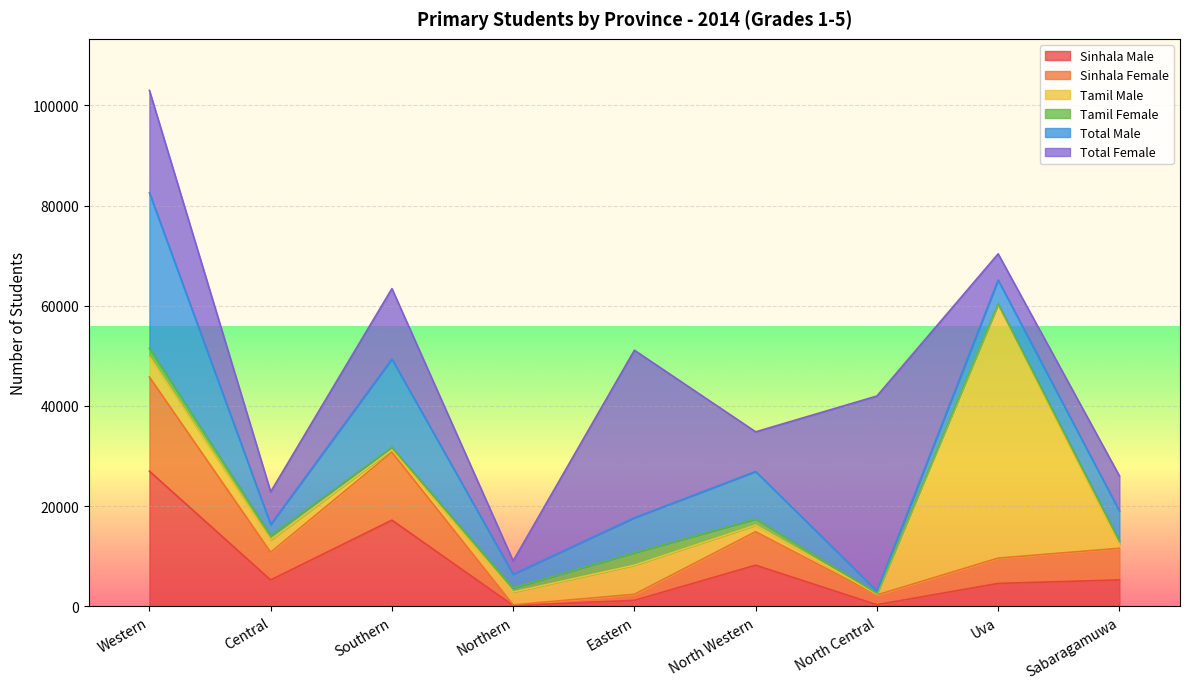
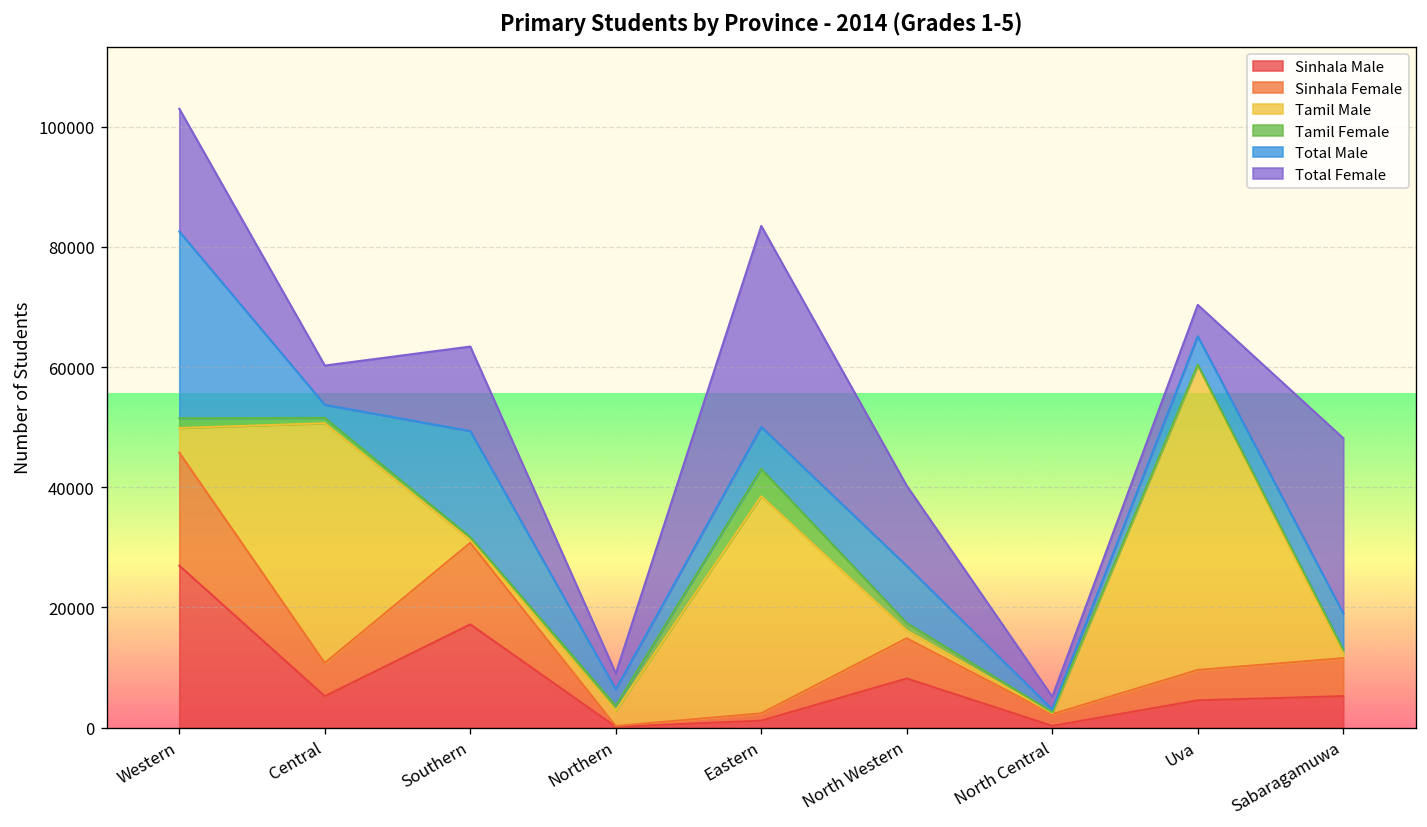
  {
    "Tamil Male": {
      "Western": 4000,
-     "Central": 2000,
+     "Central": 40000,
      "Northern": 3000,
-     "Eastern": 6000,
+     "Eastern": 36000,
      "North Western": 1000,
      "Sabaragamuwa": 1000
    },
    "Tamil Female": {
      "Western": 2000,
      "Central": 1000,
      "Northern": 1000,
-     "Eastern": 3000,
+     "Eastern": 5000,
      "North Western": 1000,
      "Sabaragamuwa": 1000
    },
    "Total Male": {
      "Western": 31000,
      "Central": 2000,
      "Southern": 18000,
      "Northern": 3000,
      "Eastern": 7000,
      "North Western": 9000,
      "Uva": 5000,
      "Sabaragamuwa": 6000
    },
    "Total Female": {
      "Western": 20000,
      "Central": 7000,
      "Southern": 14000,
      "Northern": 3000,
      "Eastern": 33000,
-     "North Western": 8000,
-     "North Central": 39000,
+     "North Western": 13000,
+     "North Central": 2000,
      "Uva": 5000,
-     "Sabaragamuwa": 7000
+     "Sabaragamuwa": 29000
    }
  }
